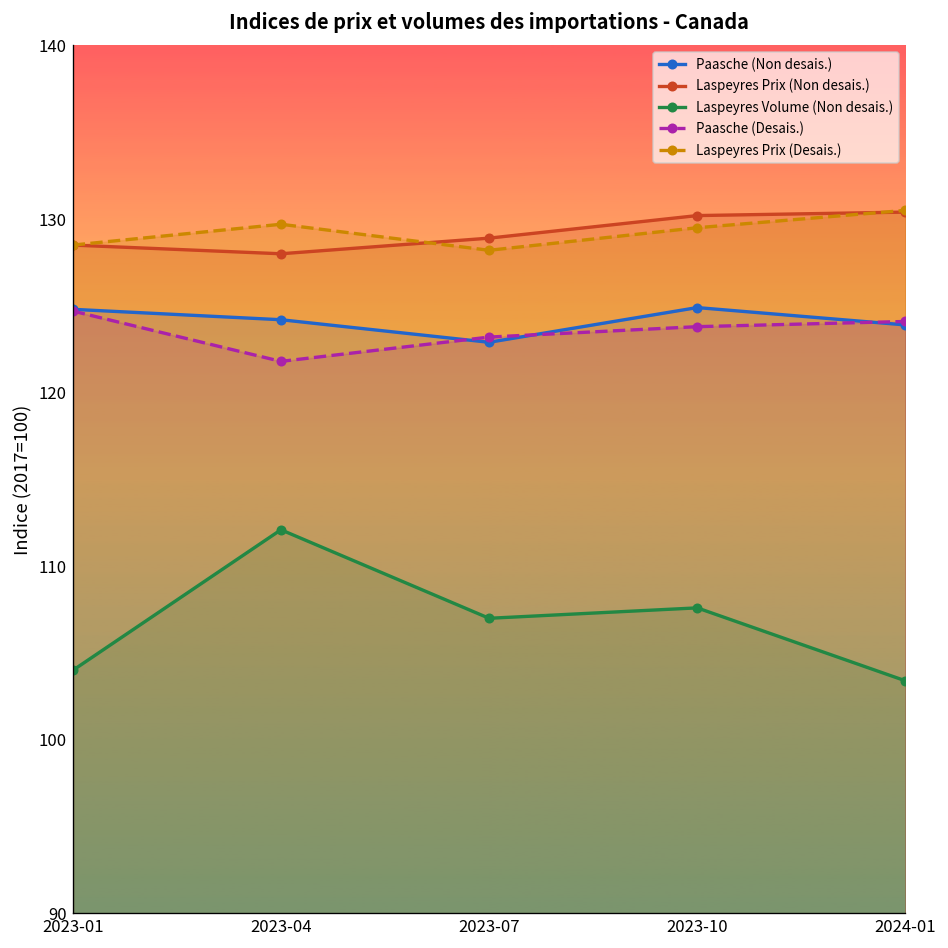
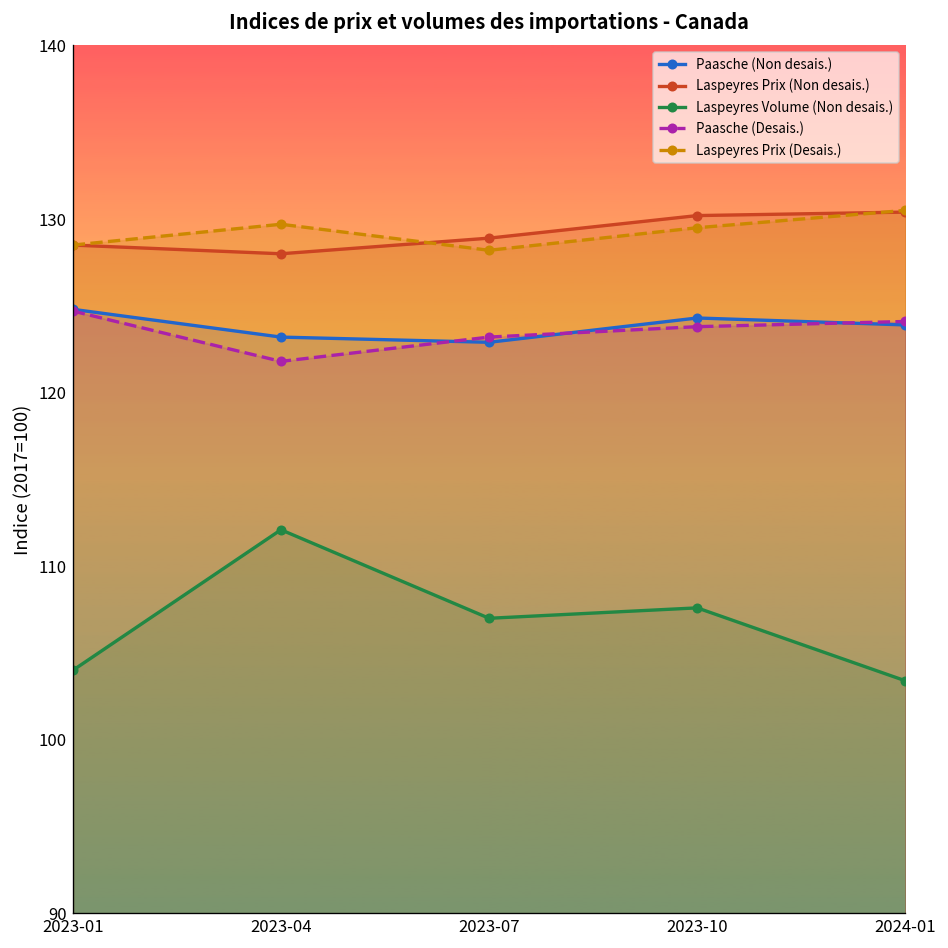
  {
    "Paasche (Non desais.)": {
-     "2023-04": 124.2,
+     "2023-04": 123.2,
      "2023-07": 122.9,
-     "2023-10": 124.9,
+     "2023-10": 124.3,
      "2024-01": 123.9
    },
    "Laspeyres Prix (Non desais.)": {
      "2023-04": 128.0,
      "2023-07": 128.9,
      "2023-10": 130.2
    },
    "Laspeyres Volume (Non desais.)": {
      "2023-01": 104.0,
      "2023-04": 112.1,
      "2023-07": 107.0,
      "2023-10": 107.6,
      "2024-01": 103.4
    },
    "Paasche (Desais.)": {
      "2023-04": 121.8,
      "2023-07": 123.2,
      "2023-10": 123.8,
      "2024-01": 124.1
    },
    "Laspeyres Prix (Desais.)": {
      "2023-04": 129.7,
      "2023-07": 128.2,
      "2023-10": 129.5
    }
  }
